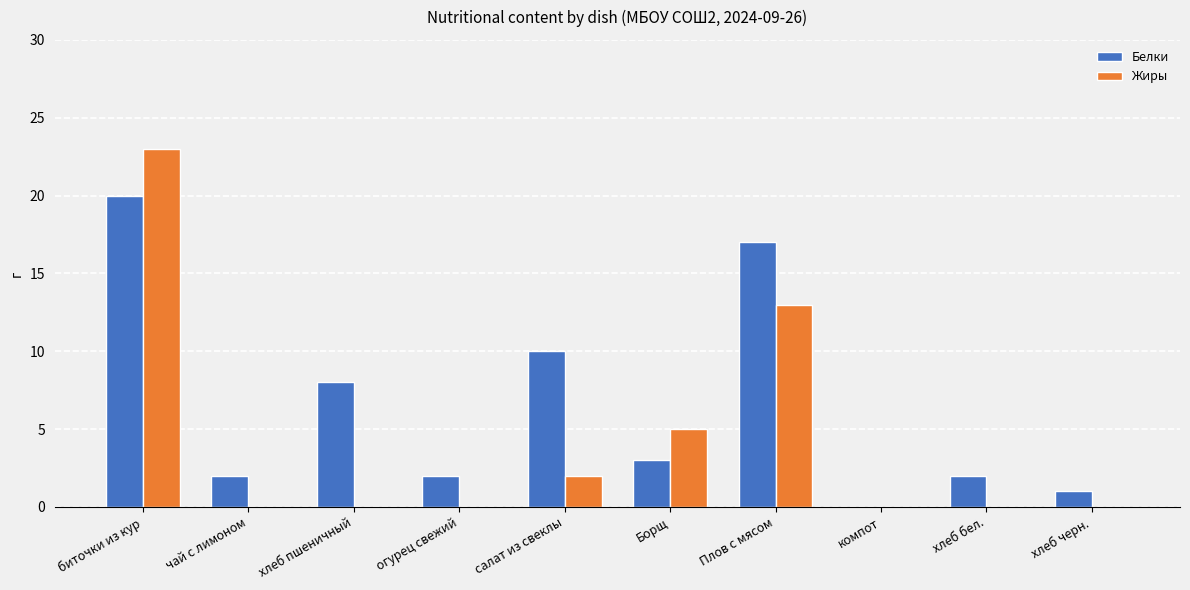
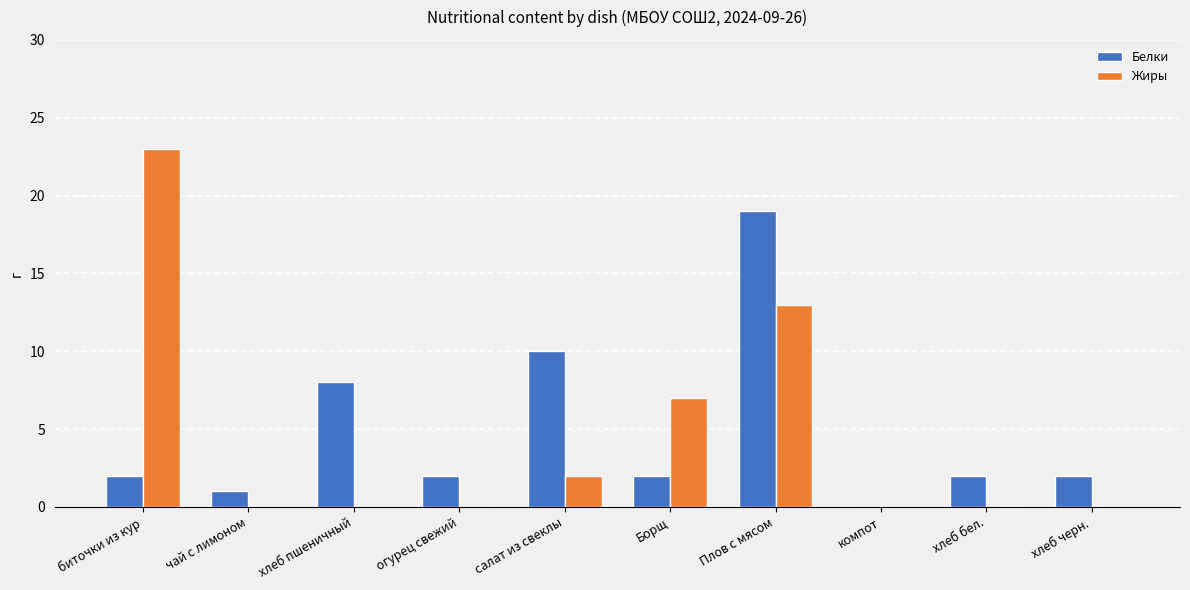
  {
    "Белки": {
-     "биточки из кур": 20,
-     "чай с лимоном": 2,
+     "биточки из кур": 2,
+     "чай с лимоном": 1,
      "хлеб пшеничный": 8,
      "огурец свежий": 2,
      "салат из свеклы": 10,
-     "Борщ": 3,
-     "Плов с мясом": 17,
+     "Борщ": 2,
+     "Плов с мясом": 19,
      "компот": 0,
      "хлеб бел.": 2,
-     "хлеб черн.": 1
+     "хлеб черн.": 2
    },
    "Жиры": {
      "биточки из кур": 23,
      "чай с лимоном": 0,
      "хлеб пшеничный": 0,
      "огурец свежий": 0,
      "салат из свеклы": 2,
-     "Борщ": 5,
+     "Борщ": 7,
      "Плов с мясом": 13,
      "компот": 0,
      "хлеб бел.": 0,
      "хлеб черн.": 0
    }
  }
